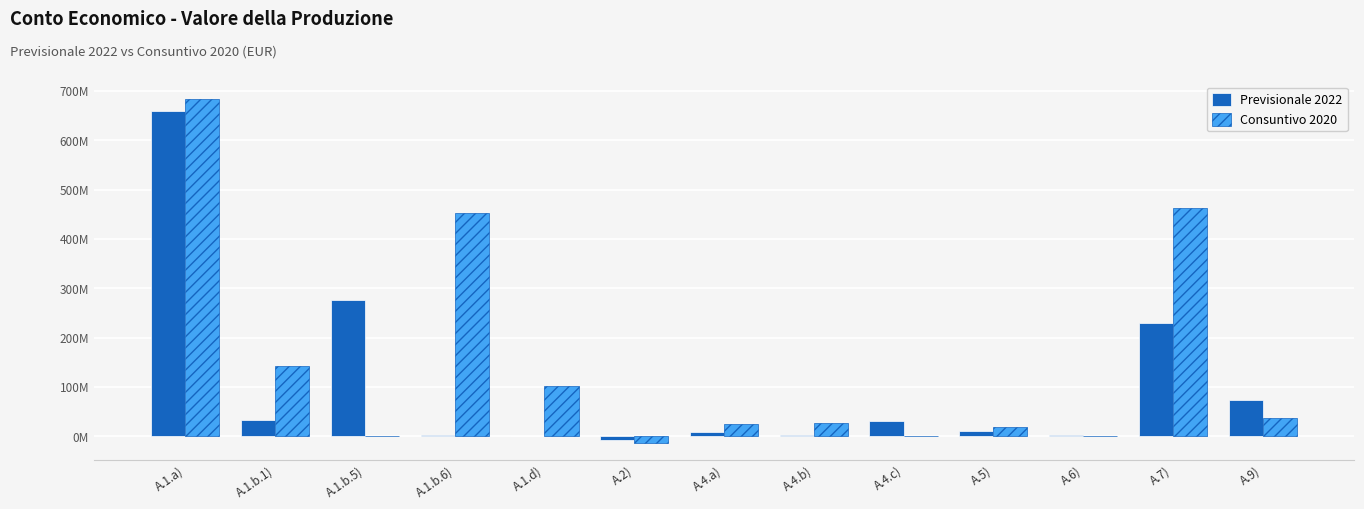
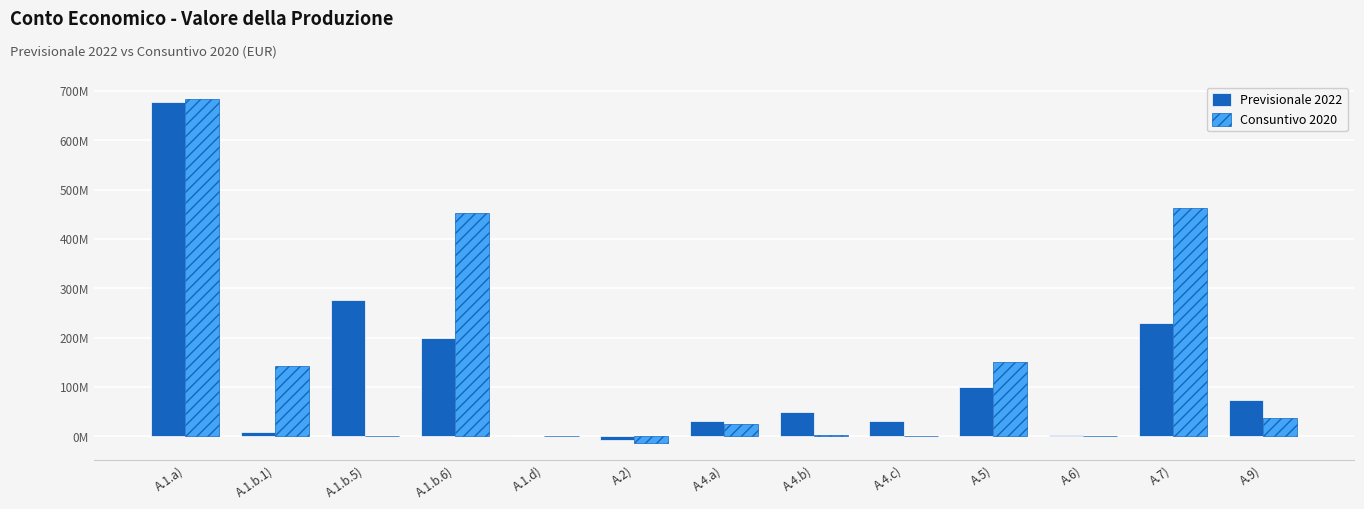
  {
    "Previsionale 2022": {
-     "A.1.a)": 660000000,
-     "A.1.b.1)": 30000000,
+     "A.1.a)": 680000000,
+     "A.1.b.1)": 10000000,
      "A.1.b.5)": 280000000,
-     "A.1.b.6)": 0,
+     "A.1.b.6)": 200000000,
      "A.1.d)": 0,
      "A.2)": -10000000,
-     "A.4.a)": 10000000,
-     "A.4.b)": 0,
+     "A.4.a)": 30000000,
+     "A.4.b)": 50000000,
      "A.4.c)": 30000000,
-     "A.5)": 10000000,
+     "A.5)": 100000000,
      "A.7)": 230000000,
      "A.9)": 70000000
    },
    "Consuntivo 2020": {
      "A.1.a)": 680000000,
      "A.1.b.1)": 140000000,
      "A.1.b.6)": 450000000,
-     "A.1.d)": 100000000,
+     "A.1.d)": 0,
      "A.2)": -10000000,
      "A.4.a)": 30000000,
-     "A.4.b)": 30000000,
-     "A.5)": 20000000,
+     "A.4.b)": 0,
+     "A.5)": 150000000,
      "A.7)": 460000000,
      "A.9)": 40000000
    }
  }
